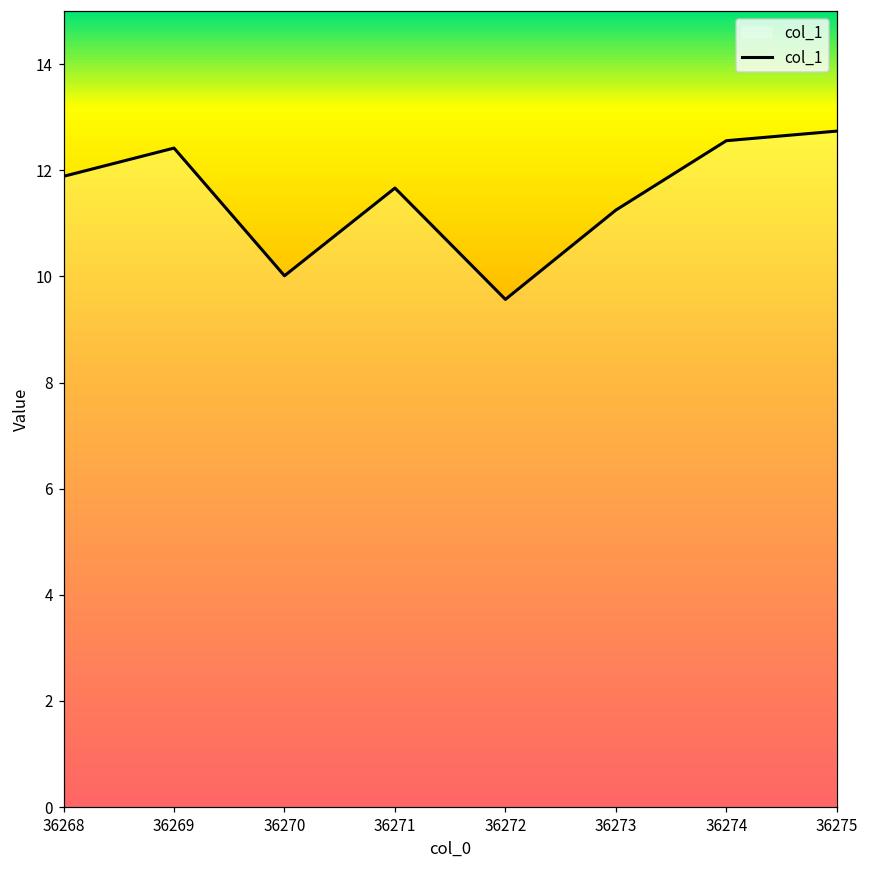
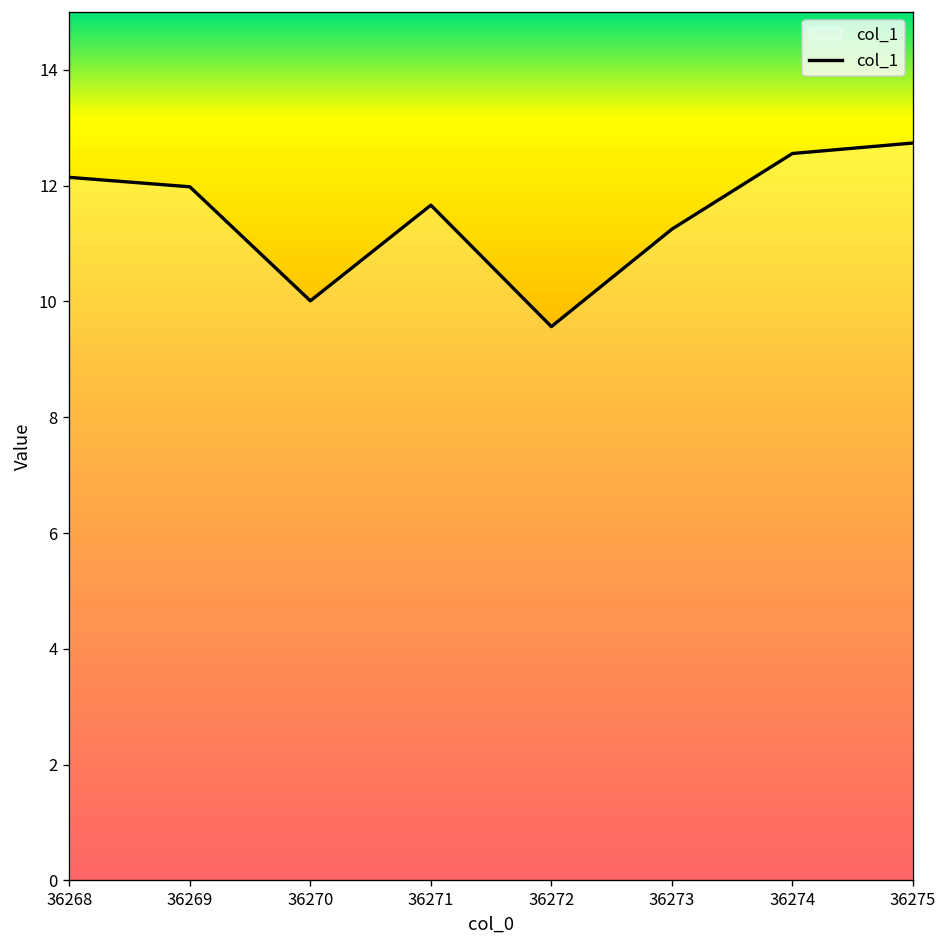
  {
-   "36268": 11.9,
-   "36269": 12.4,
+   "36268": 12.1,
+   "36269": 12.0,
    "36270": 10.0,
    "36271": 11.7,
    "36272": 9.6,
    "36273": 11.2,
    "36274": 12.6,
    "36275": 12.7
  }
